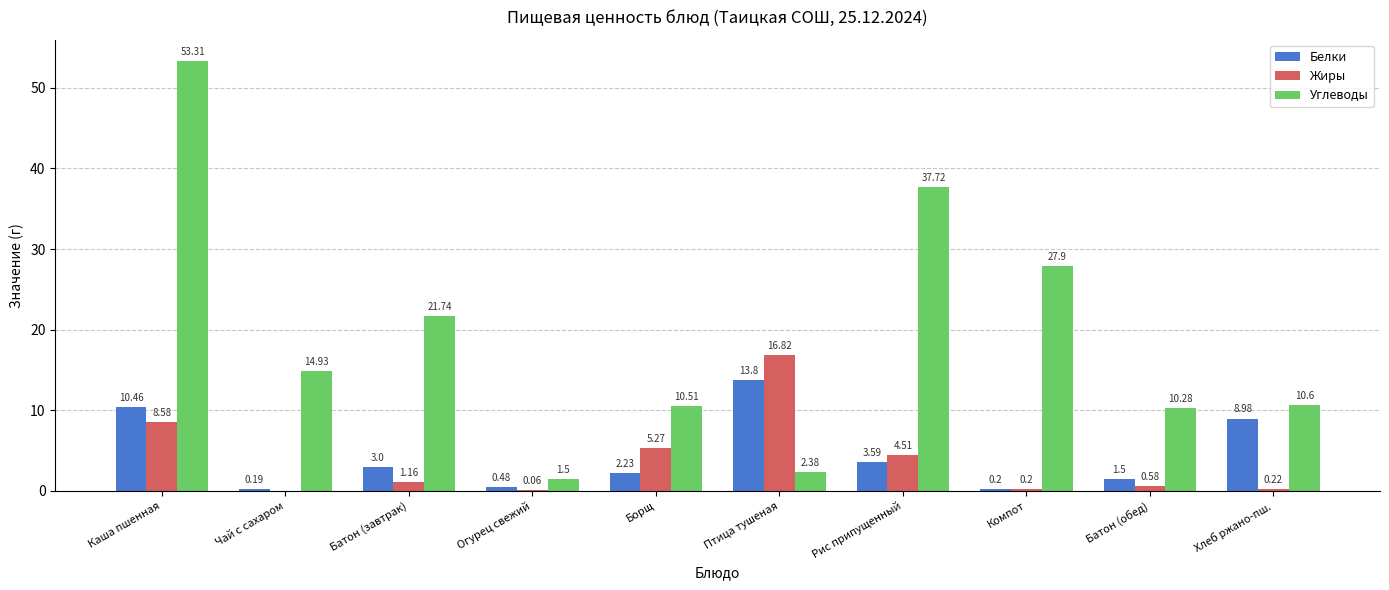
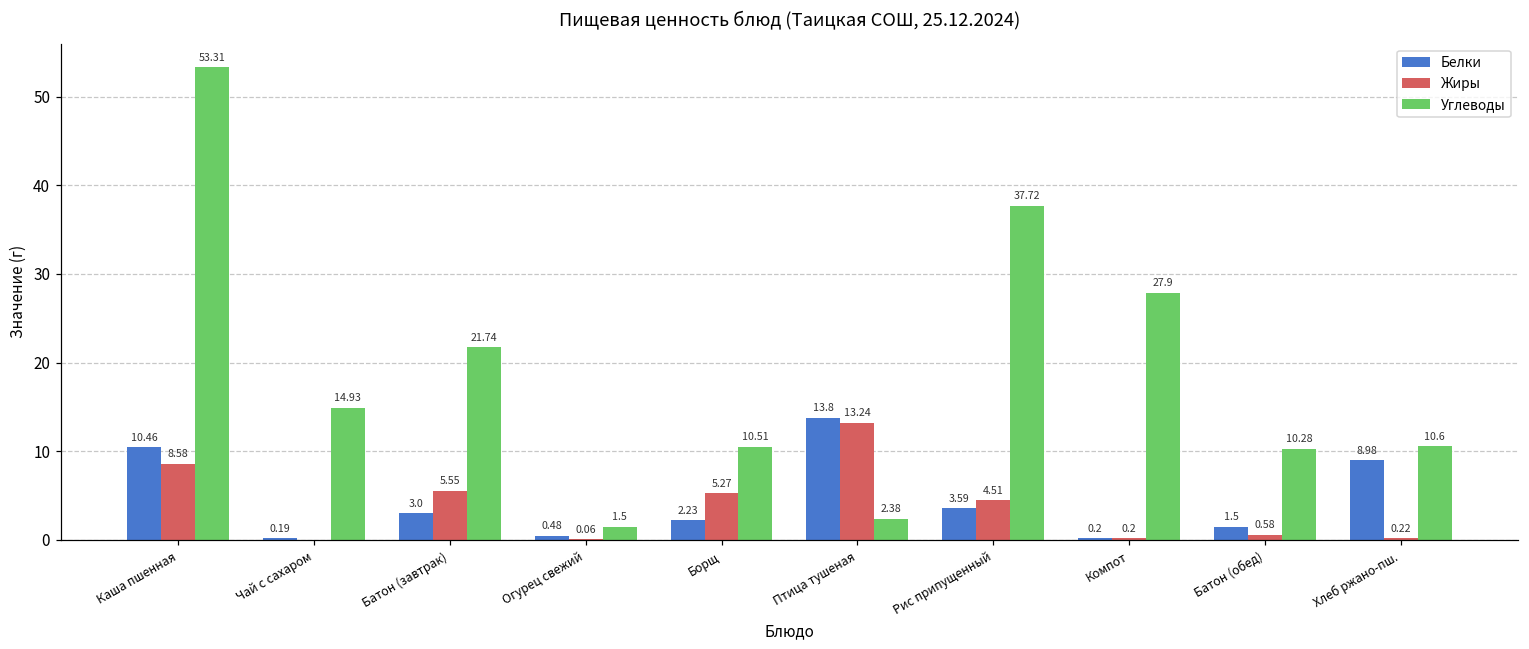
  {
    "Белки": {
      "Каша пшенная": 10.46,
      "Чай с сахаром": 0.19,
      "Батон (завтрак)": 3.0,
      "Огурец свежий": 0.48,
      "Борщ": 2.23,
      "Птица тушеная": 13.8,
      "Рис припущенный": 3.59,
      "Компот": 0.2,
      "Батон (обед)": 1.5,
      "Хлеб ржано-пш.": 8.98
    },
    "Жиры": {
      "Каша пшенная": 8.58,
-     "Батон (завтрак)": 1.16,
+     "Батон (завтрак)": 5.55,
      "Огурец свежий": 0.06,
      "Борщ": 5.27,
-     "Птица тушеная": 16.82,
+     "Птица тушеная": 13.24,
      "Рис припущенный": 4.51,
      "Компот": 0.2,
      "Батон (обед)": 0.58,
      "Хлеб ржано-пш.": 0.22
    },
    "Углеводы": {
      "Каша пшенная": 53.31,
      "Чай с сахаром": 14.93,
      "Батон (завтрак)": 21.74,
      "Огурец свежий": 1.5,
      "Борщ": 10.51,
      "Птица тушеная": 2.38,
      "Рис припущенный": 37.72,
      "Компот": 27.9,
      "Батон (обед)": 10.28,
      "Хлеб ржано-пш.": 10.6
    }
  }
